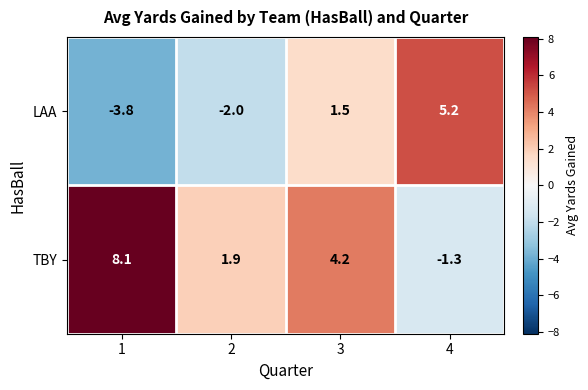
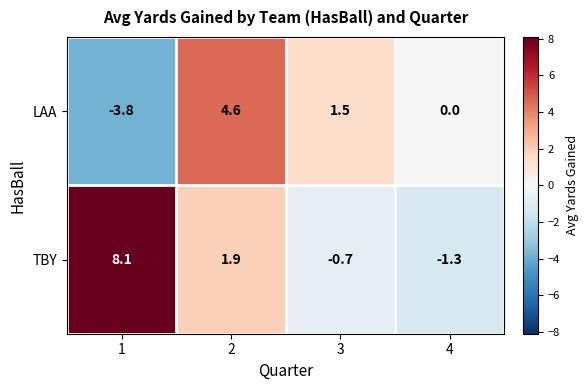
  {
    "LAA": {
      "1": -3.8,
-     "2": -2.0,
+     "2": 4.6,
      "3": 1.5,
-     "4": 5.2
+     "4": 0.0
    },
    "TBY": {
      "1": 8.1,
      "2": 1.9,
-     "3": 4.2,
+     "3": -0.7,
      "4": -1.3
    }
  }
